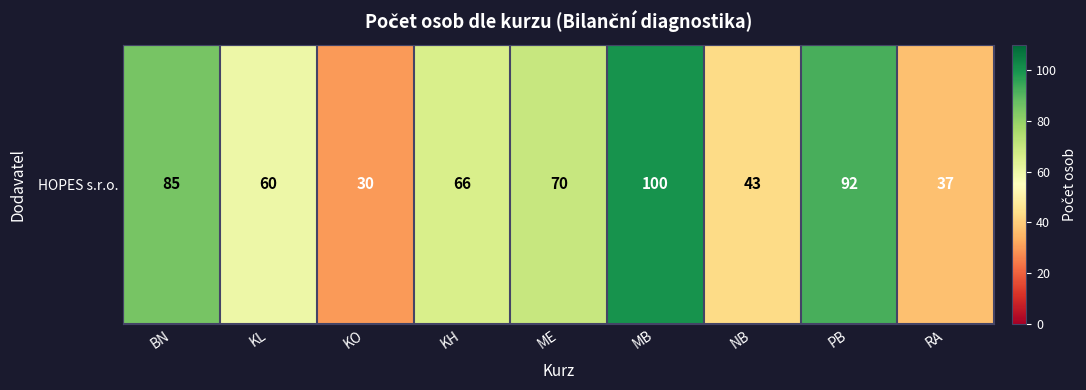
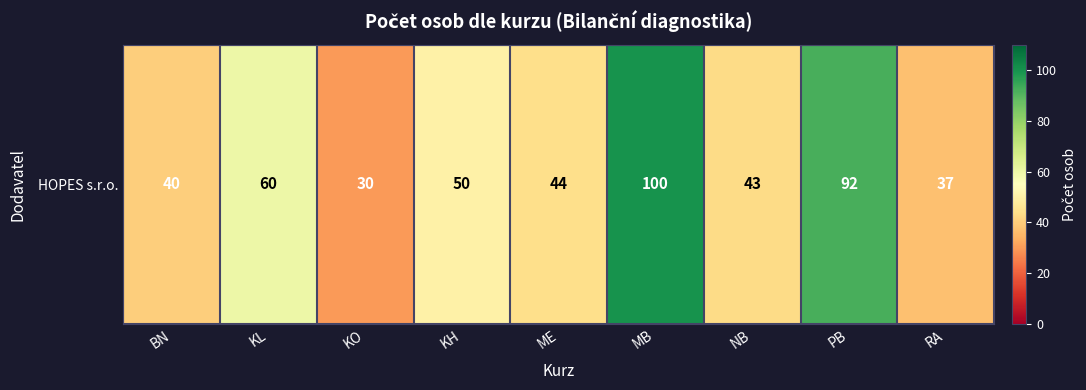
  {
    "HOPES s.r.o.": {
-     "BN": 85,
+     "BN": 40,
      "KL": 60,
      "KO": 30,
-     "KH": 66,
-     "ME": 70,
+     "KH": 50,
+     "ME": 44,
      "MB": 100,
      "NB": 43,
      "PB": 92,
      "RA": 37
    }
  }
